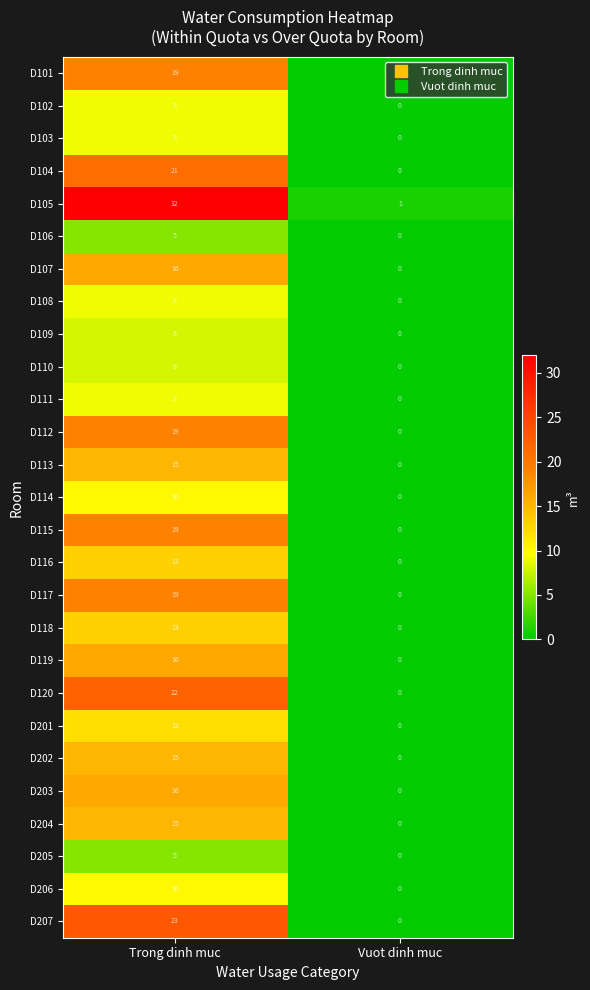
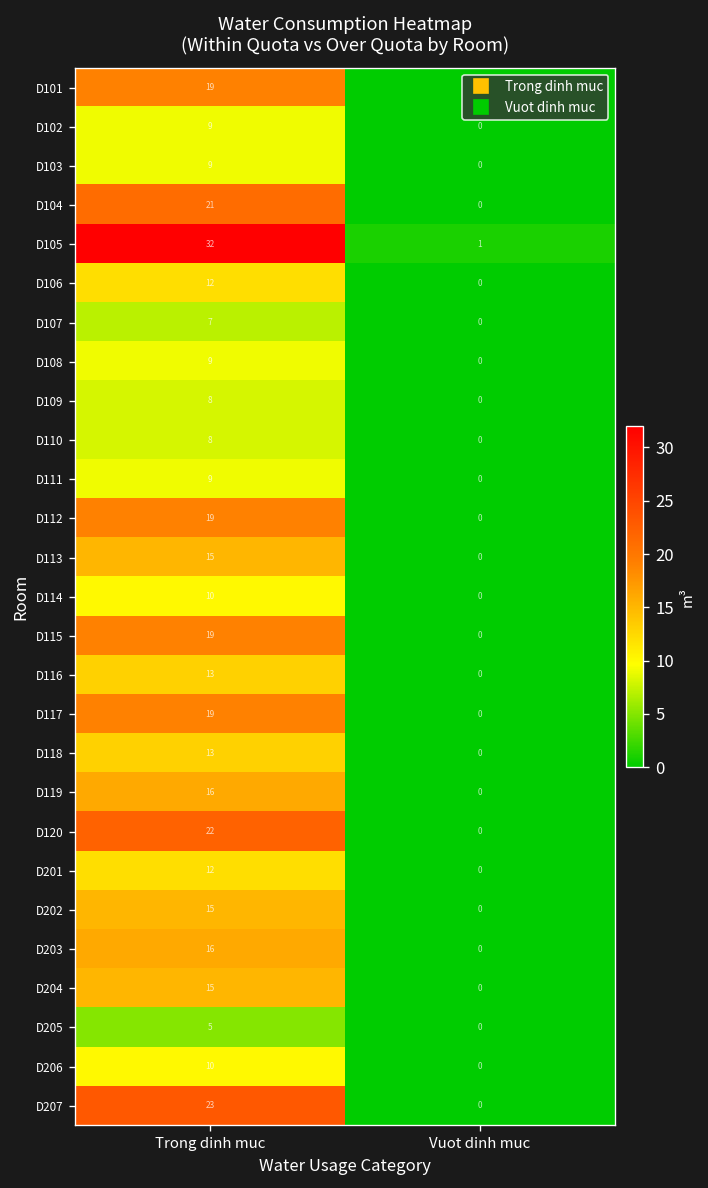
  {
    "D101": {
      "Trong dinh muc": 19
    },
    "D102": {
      "Trong dinh muc": 9,
      "Vuot dinh muc": 0
    },
    "D103": {
      "Trong dinh muc": 9,
      "Vuot dinh muc": 0
    },
    "D104": {
      "Trong dinh muc": 21,
      "Vuot dinh muc": 0
    },
    "D105": {
      "Trong dinh muc": 32,
      "Vuot dinh muc": 1
    },
    "D106": {
-     "Trong dinh muc": 5,
+     "Trong dinh muc": 12,
      "Vuot dinh muc": 0
    },
    "D107": {
-     "Trong dinh muc": 16,
+     "Trong dinh muc": 7,
      "Vuot dinh muc": 0
    },
    "D108": {
      "Trong dinh muc": 9,
      "Vuot dinh muc": 0
    },
    "D109": {
      "Trong dinh muc": 8,
      "Vuot dinh muc": 0
    },
    "D110": {
      "Trong dinh muc": 8,
      "Vuot dinh muc": 0
    },
    "D111": {
      "Trong dinh muc": 9,
      "Vuot dinh muc": 0
    },
    "D112": {
      "Trong dinh muc": 19,
      "Vuot dinh muc": 0
    },
    "D113": {
      "Trong dinh muc": 15,
      "Vuot dinh muc": 0
    },
    "D114": {
      "Trong dinh muc": 10,
      "Vuot dinh muc": 0
    },
    "D115": {
      "Trong dinh muc": 19,
      "Vuot dinh muc": 0
    },
    "D116": {
      "Trong dinh muc": 13,
      "Vuot dinh muc": 0
    },
    "D117": {
      "Trong dinh muc": 19,
      "Vuot dinh muc": 0
    },
    "D118": {
      "Trong dinh muc": 13,
      "Vuot dinh muc": 0
    },
    "D119": {
      "Trong dinh muc": 16,
      "Vuot dinh muc": 0
    },
    "D120": {
      "Trong dinh muc": 22,
      "Vuot dinh muc": 0
    },
    "D201": {
      "Trong dinh muc": 12,
      "Vuot dinh muc": 0
    },
    "D202": {
      "Trong dinh muc": 15,
      "Vuot dinh muc": 0
    },
    "D203": {
      "Trong dinh muc": 16,
      "Vuot dinh muc": 0
    },
    "D204": {
      "Trong dinh muc": 15,
      "Vuot dinh muc": 0
    },
    "D205": {
      "Trong dinh muc": 5,
      "Vuot dinh muc": 0
    },
    "D206": {
      "Trong dinh muc": 10,
      "Vuot dinh muc": 0
    },
    "D207": {
      "Trong dinh muc": 23,
      "Vuot dinh muc": 0
    }
  }
